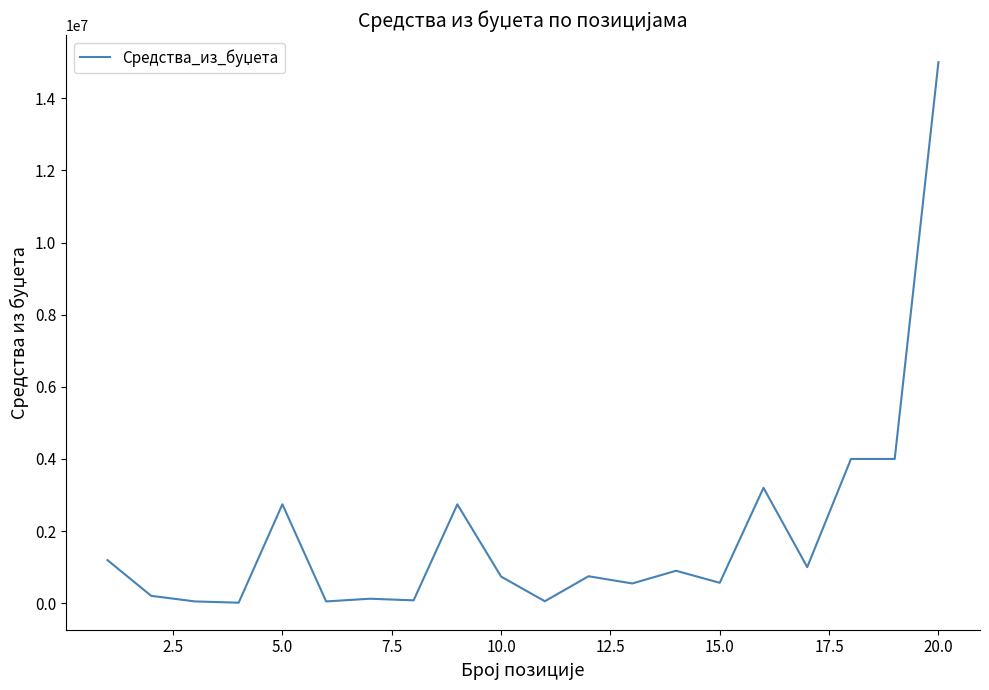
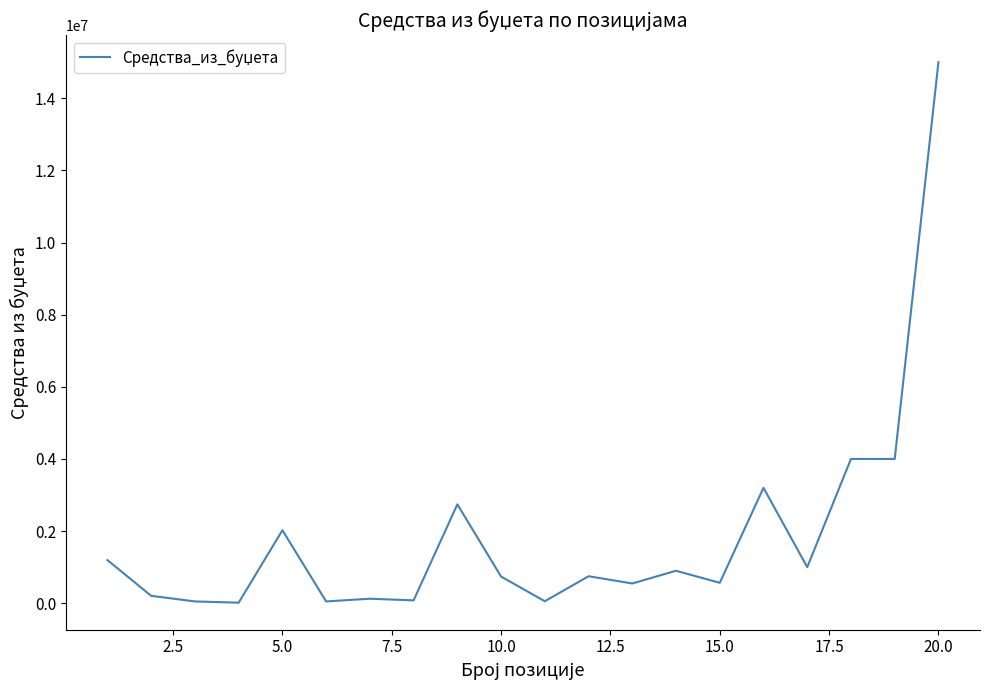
  {
-   "5.0": 2700000,
+   "5.0": 2000000,
    "10.0": 700000,
    "15.0": 600000,
    "20.0": 15000000
  }
